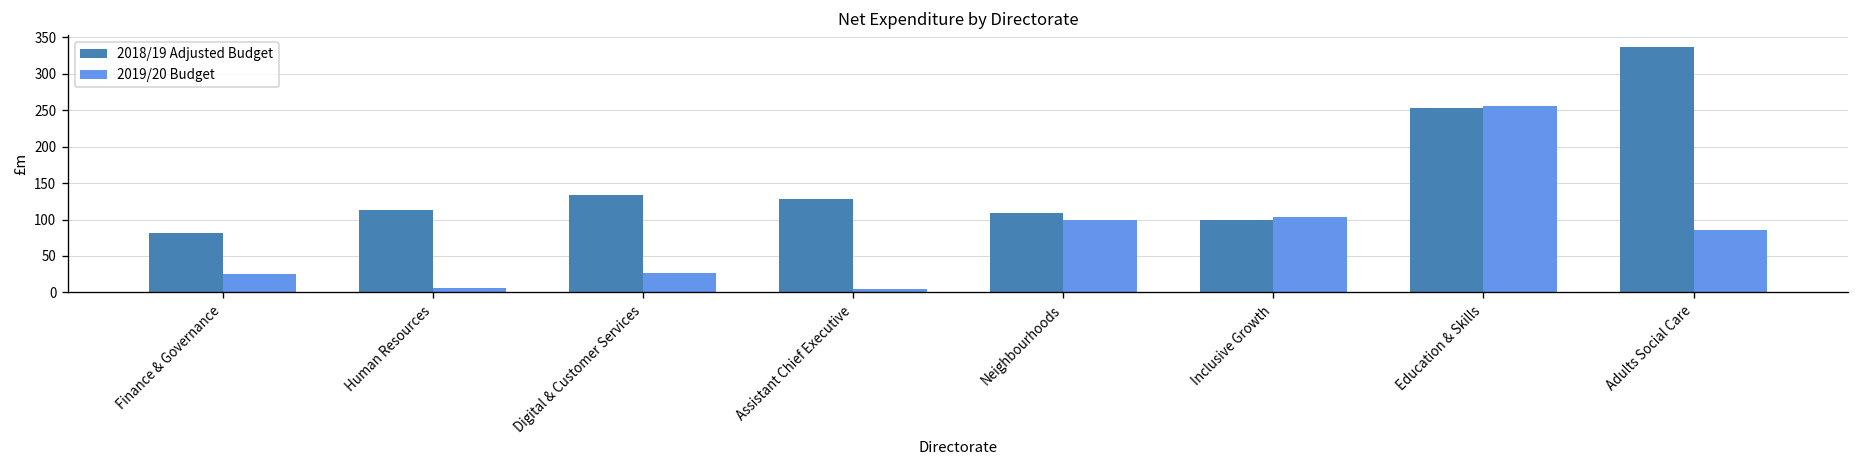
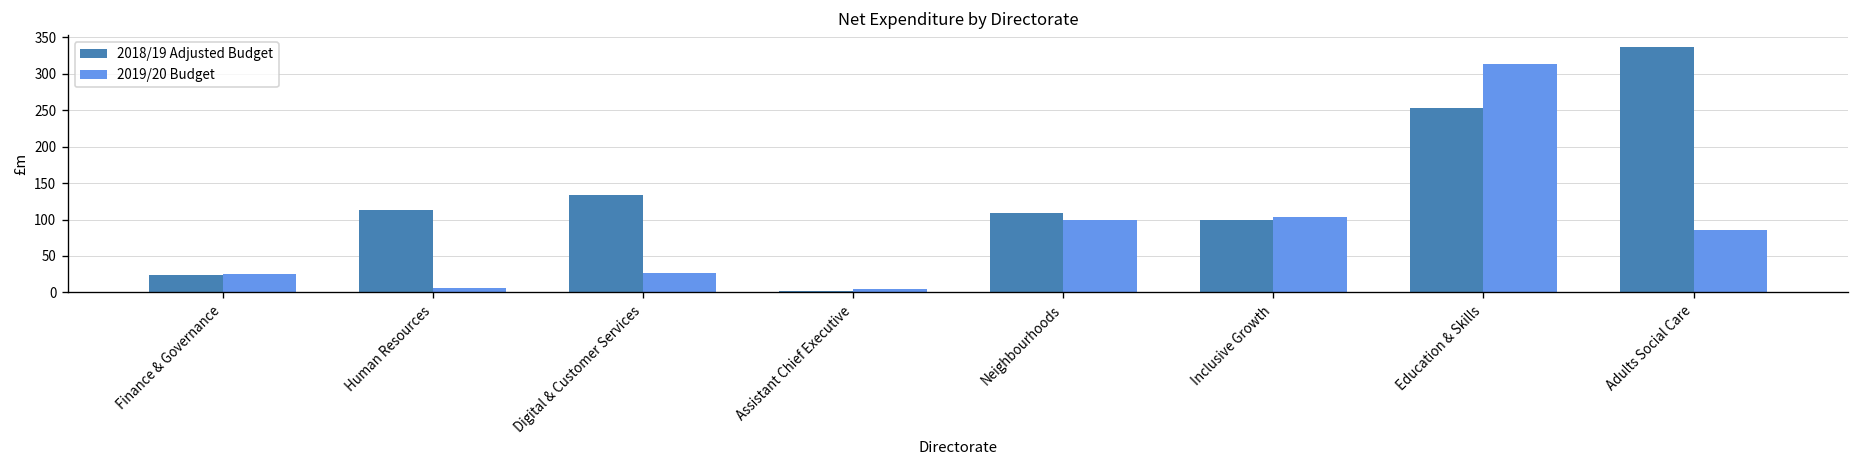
  {
    "2018/19 Adjusted Budget": {
-     "Finance & Governance": 80,
+     "Finance & Governance": 20,
      "Human Resources": 110,
      "Digital & Customer Services": 130,
-     "Assistant Chief Executive": 130,
+     "Assistant Chief Executive": 0,
      "Neighbourhoods": 110,
      "Inclusive Growth": 100,
      "Education & Skills": 250,
      "Adults Social Care": 340
    },
    "2019/20 Budget": {
      "Finance & Governance": 20,
      "Human Resources": 10,
      "Digital & Customer Services": 30,
      "Neighbourhoods": 100,
      "Inclusive Growth": 100,
-     "Education & Skills": 260,
+     "Education & Skills": 310,
      "Adults Social Care": 90
    }
  }
